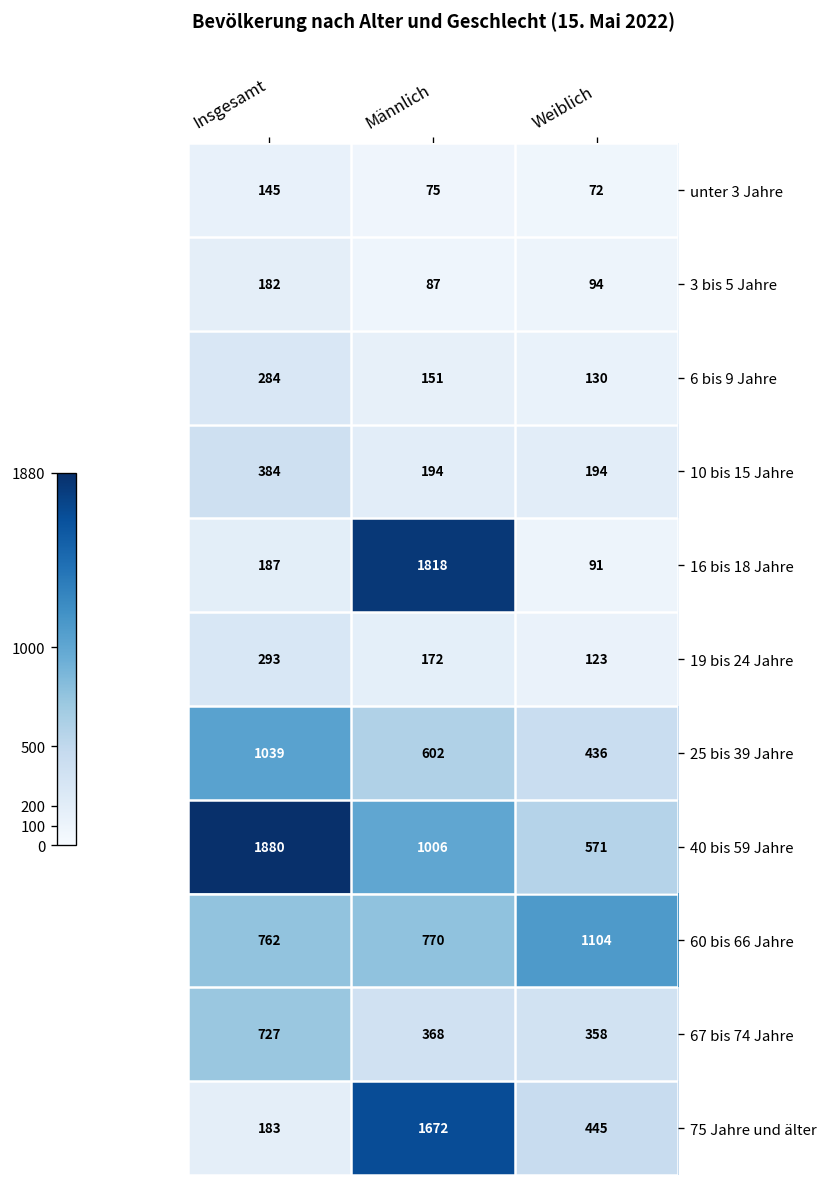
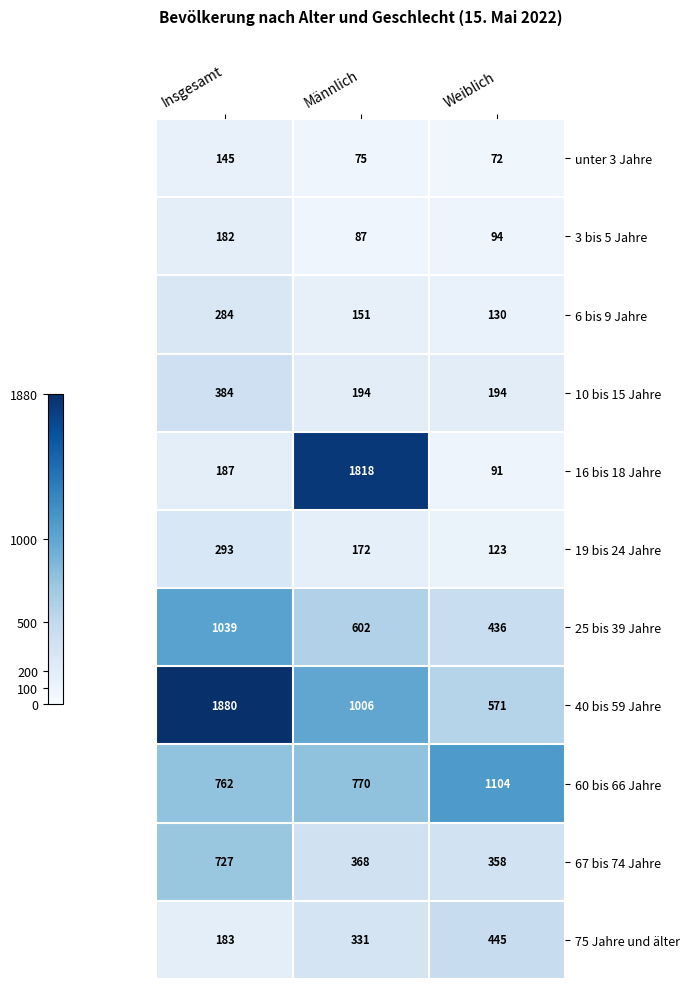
  {
    "unter 3 Jahre": {
      "Insgesamt": 145,
      "Männlich": 75,
      "Weiblich": 72
    },
    "3 bis 5 Jahre": {
      "Insgesamt": 182,
      "Männlich": 87,
      "Weiblich": 94
    },
    "6 bis 9 Jahre": {
      "Insgesamt": 284,
      "Männlich": 151,
      "Weiblich": 130
    },
    "10 bis 15 Jahre": {
      "Insgesamt": 384,
      "Männlich": 194,
      "Weiblich": 194
    },
    "16 bis 18 Jahre": {
      "Insgesamt": 187,
      "Männlich": 1818,
      "Weiblich": 91
    },
    "19 bis 24 Jahre": {
      "Insgesamt": 293,
      "Männlich": 172,
      "Weiblich": 123
    },
    "25 bis 39 Jahre": {
      "Insgesamt": 1039,
      "Männlich": 602,
      "Weiblich": 436
    },
    "40 bis 59 Jahre": {
      "Insgesamt": 1880,
      "Männlich": 1006,
      "Weiblich": 571
    },
    "60 bis 66 Jahre": {
      "Insgesamt": 762,
      "Männlich": 770,
      "Weiblich": 1104
    },
    "67 bis 74 Jahre": {
      "Insgesamt": 727,
      "Männlich": 368,
      "Weiblich": 358
    },
    "75 Jahre und älter": {
      "Insgesamt": 183,
-     "Männlich": 1672,
+     "Männlich": 331,
      "Weiblich": 445
    }
  }
